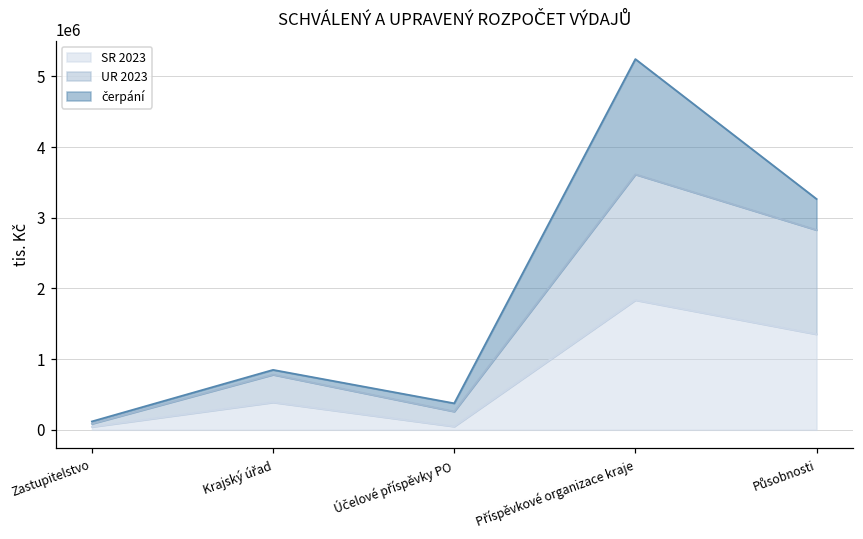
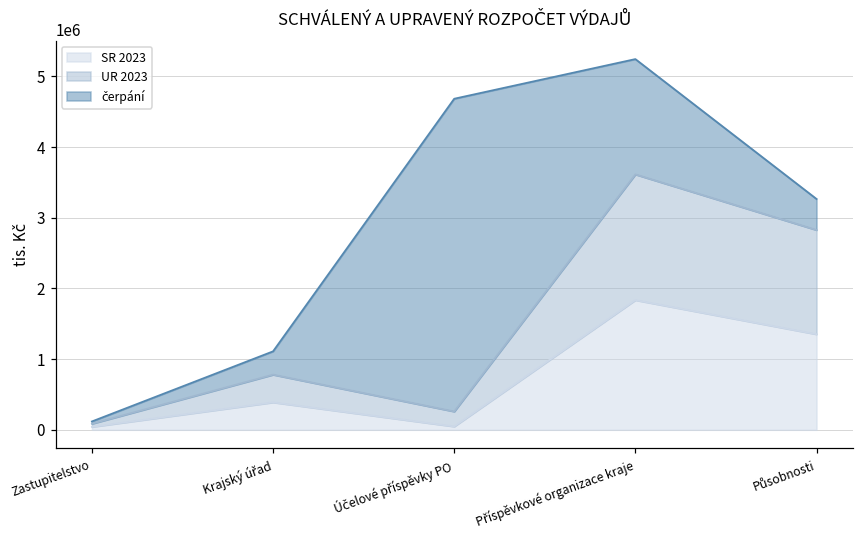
  {
    "čerpání": {
-     "Krajský úřad": 100000,
-     "Účelové příspěvky PO": 100000,
+     "Krajský úřad": 300000,
+     "Účelové příspěvky PO": 4400000,
      "Příspěvkové organizace kraje": 1600000,
      "Působnosti": 400000
    }
  }
